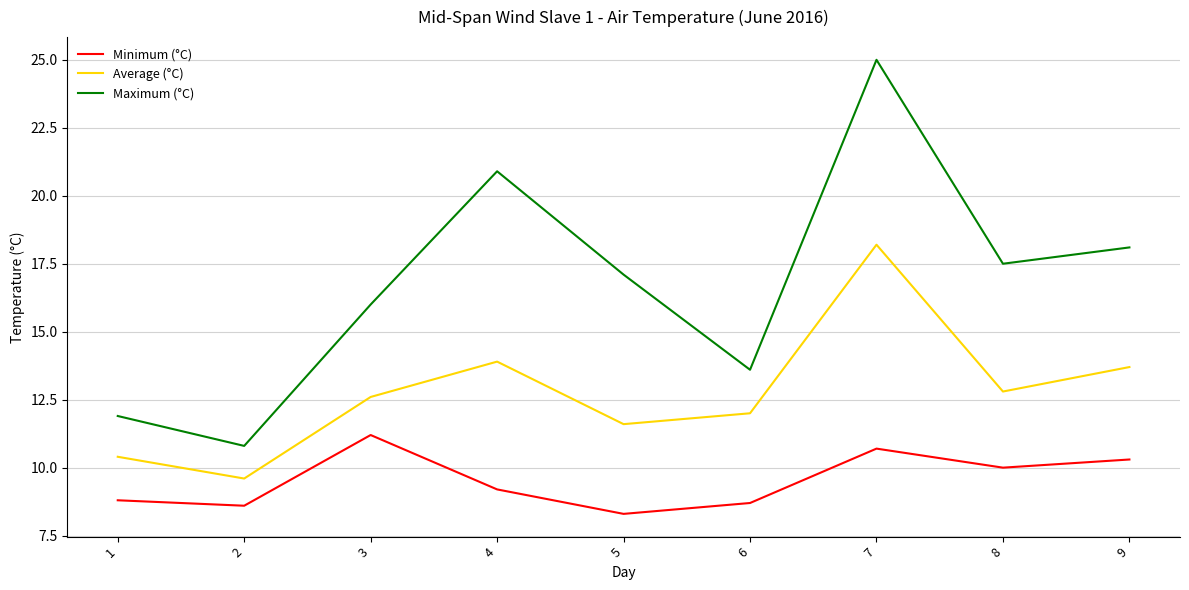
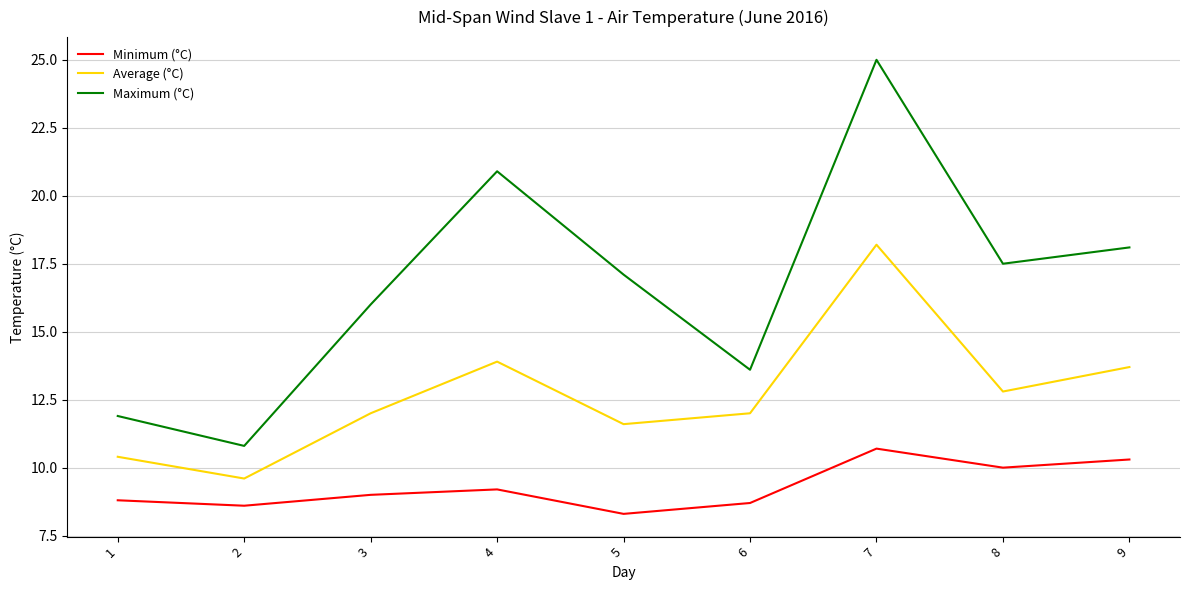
  {
    "Minimum (°C)": {
      "1": 8.8,
      "2": 8.6,
-     "3": 11.2,
+     "3": 9.0,
      "4": 9.2,
      "5": 8.3,
      "6": 8.7,
      "7": 10.7,
      "8": 10.0,
      "9": 10.3
    },
    "Average (°C)": {
      "1": 10.4,
      "2": 9.6,
-     "3": 12.6,
+     "3": 12.0,
      "4": 13.9,
      "5": 11.6,
      "6": 12.0,
      "7": 18.2,
      "8": 12.8,
      "9": 13.7
    },
    "Maximum (°C)": {
      "1": 11.9,
      "2": 10.8,
      "3": 16.0,
      "4": 20.9,
      "5": 17.1,
      "6": 13.6,
      "7": 25.0,
      "8": 17.5,
      "9": 18.1
    }
  }
